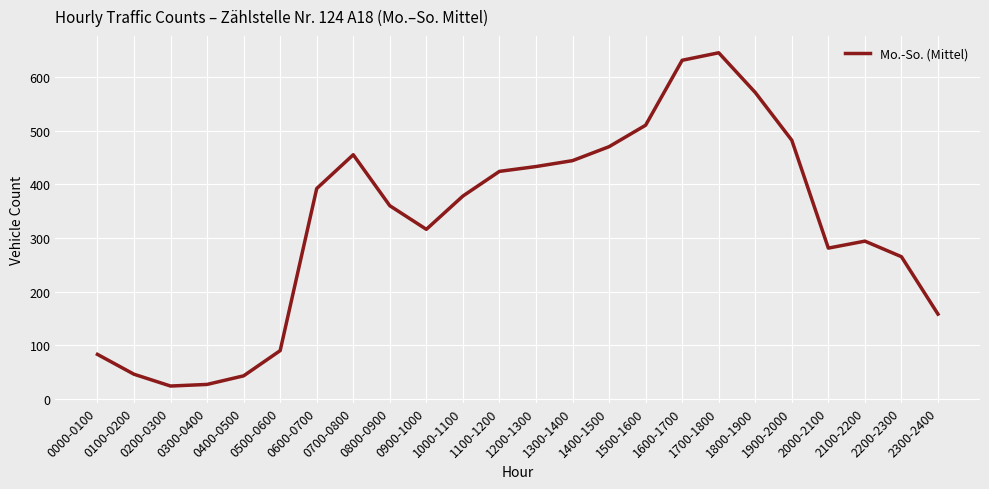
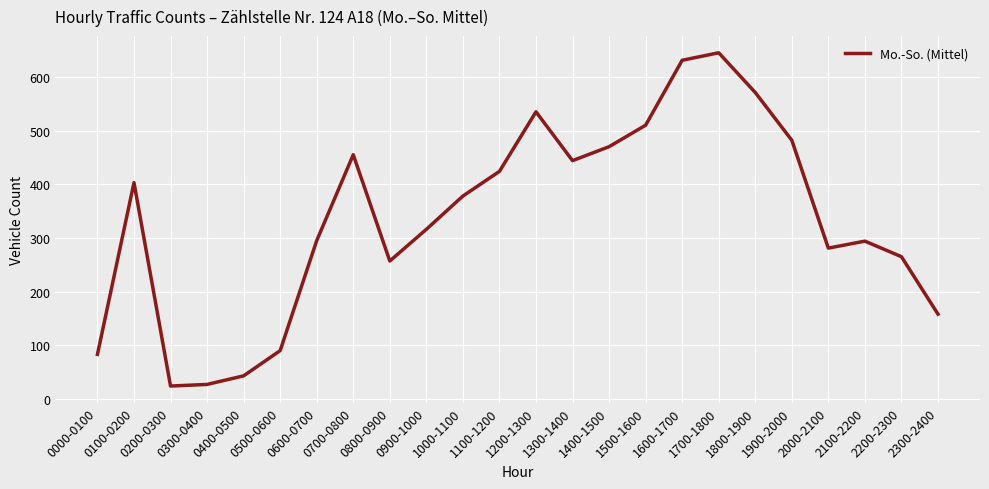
  {
    "0000-0100": 80,
-   "0100-0200": 50,
+   "0100-0200": 400,
    "0200-0300": 20,
    "0300-0400": 30,
    "0400-0500": 40,
    "0500-0600": 90,
-   "0600-0700": 390,
+   "0600-0700": 300,
    "0700-0800": 460,
-   "0800-0900": 360,
+   "0800-0900": 260,
    "0900-1000": 320,
    "1000-1100": 380,
    "1100-1200": 420,
-   "1200-1300": 430,
+   "1200-1300": 540,
    "1300-1400": 440,
    "1400-1500": 470,
    "1500-1600": 510,
    "1600-1700": 630,
    "1700-1800": 650,
    "1800-1900": 570,
    "1900-2000": 480,
    "2000-2100": 280,
    "2100-2200": 290,
    "2200-2300": 270,
    "2300-2400": 160
  }
